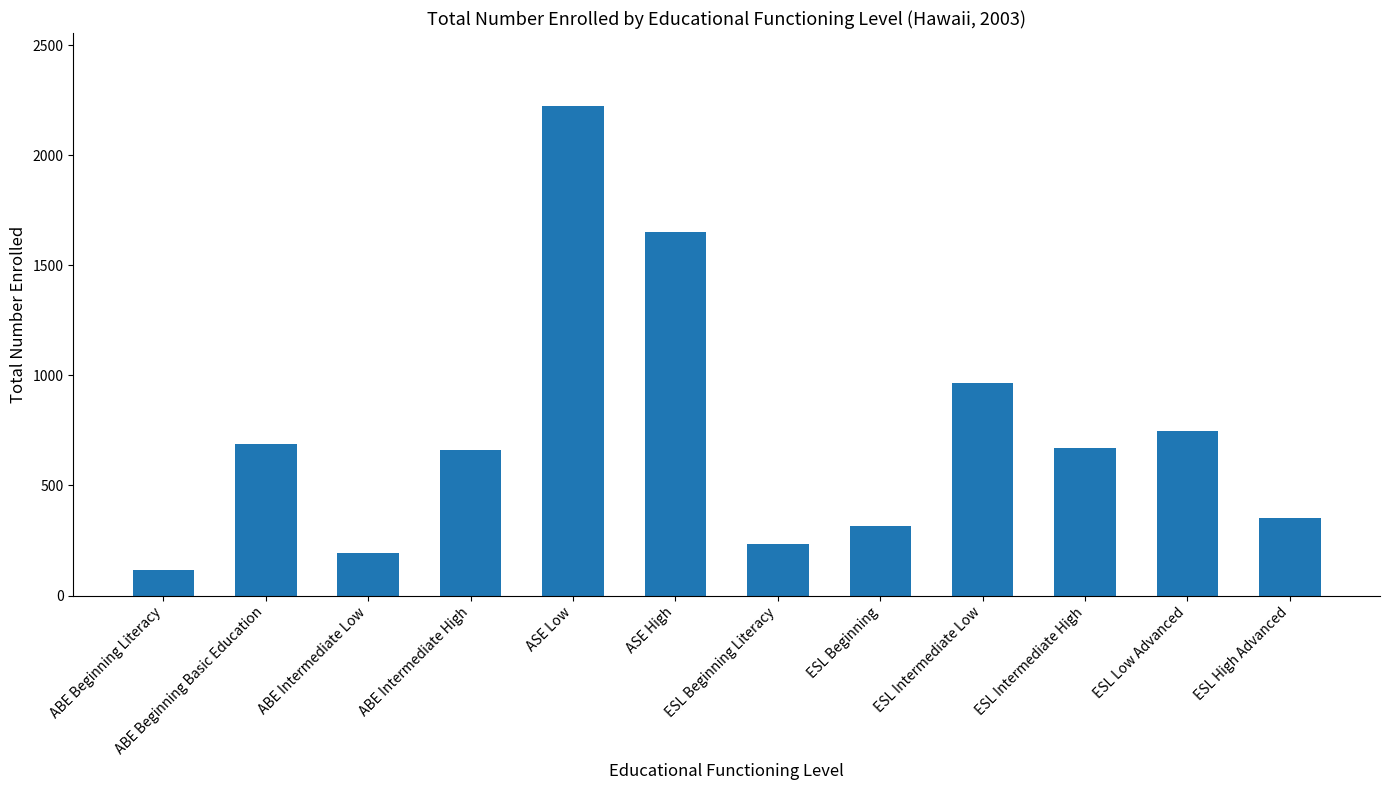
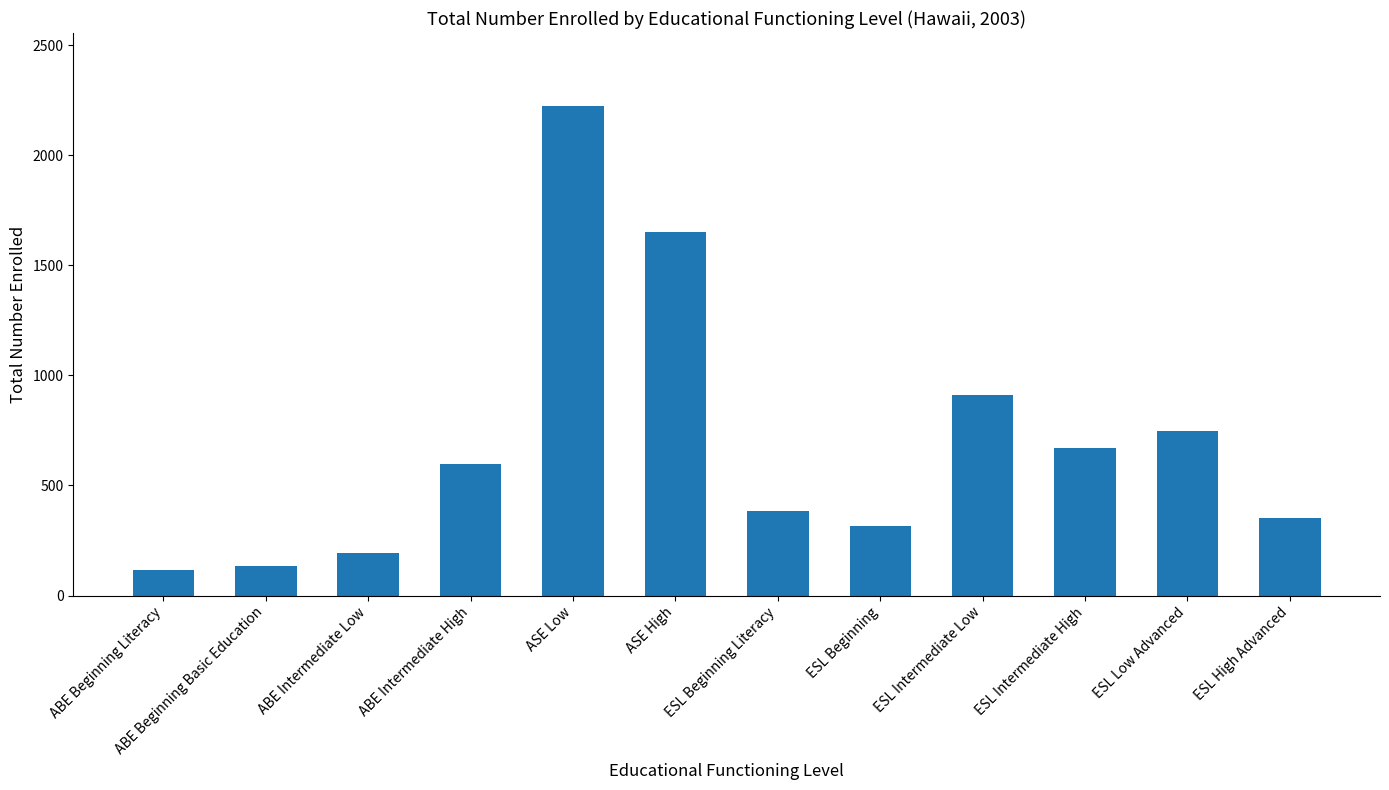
  {
    "ABE Beginning Literacy": 120,
-   "ABE Beginning Basic Education": 690,
+   "ABE Beginning Basic Education": 130,
    "ABE Intermediate Low": 200,
-   "ABE Intermediate High": 660,
+   "ABE Intermediate High": 600,
    "ASE Low": 2220,
    "ASE High": 1650,
-   "ESL Beginning Literacy": 240,
+   "ESL Beginning Literacy": 390,
    "ESL Beginning": 320,
-   "ESL Intermediate Low": 970,
+   "ESL Intermediate Low": 910,
    "ESL Intermediate High": 670,
    "ESL Low Advanced": 750,
    "ESL High Advanced": 350
  }
